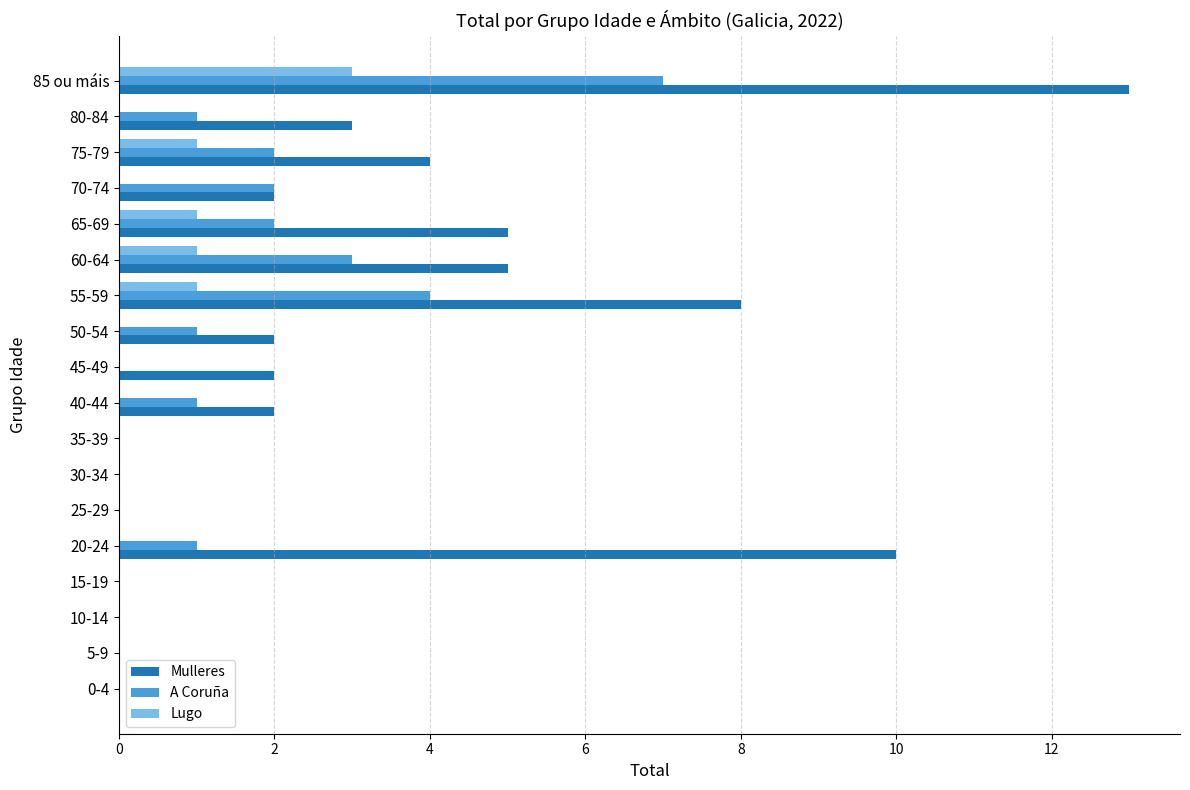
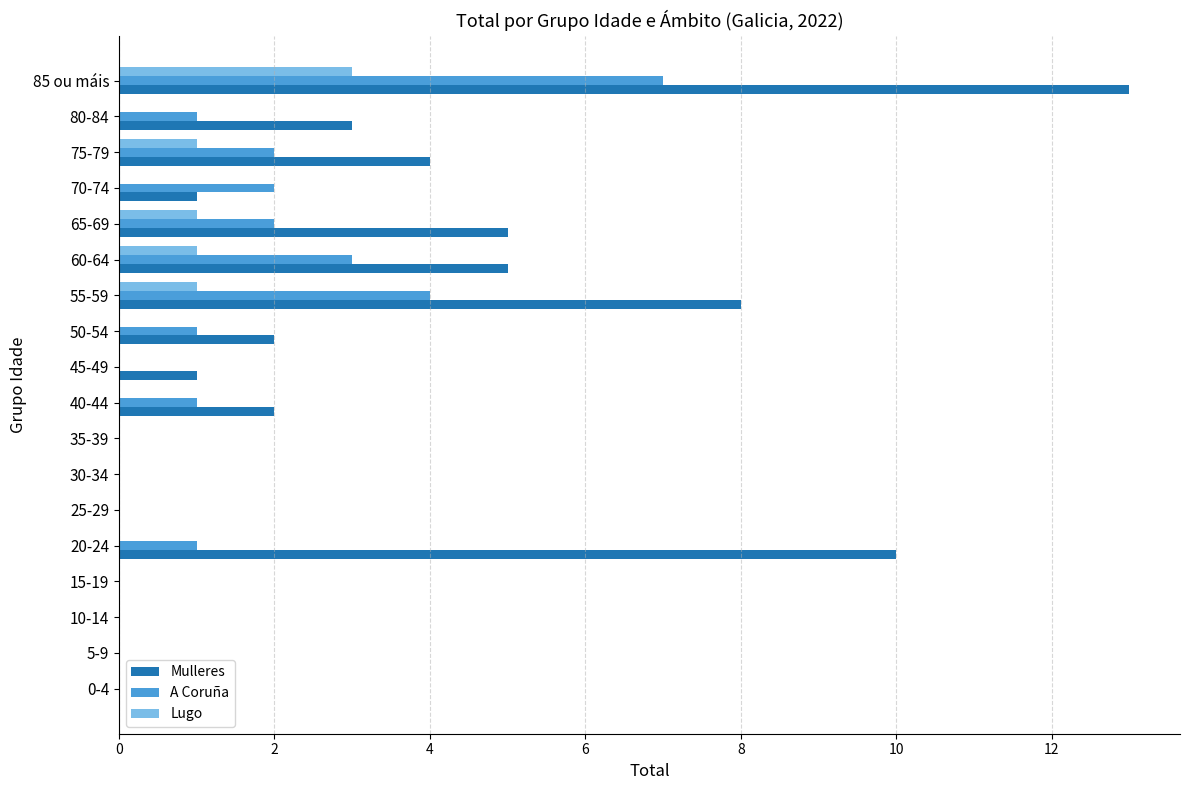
  {
    "Mulleres": {
      "85 ou máis": 13,
      "80-84": 3,
      "75-79": 4,
-     "70-74": 2,
+     "70-74": 1,
      "65-69": 5,
      "60-64": 5,
      "55-59": 8,
      "50-54": 2,
-     "45-49": 2,
+     "45-49": 1,
      "40-44": 2,
      "35-39": 0,
      "30-34": 0,
      "25-29": 0,
      "20-24": 10,
      "15-19": 0,
      "10-14": 0,
      "5-9": 0,
      "0-4": 0
    }
  }
